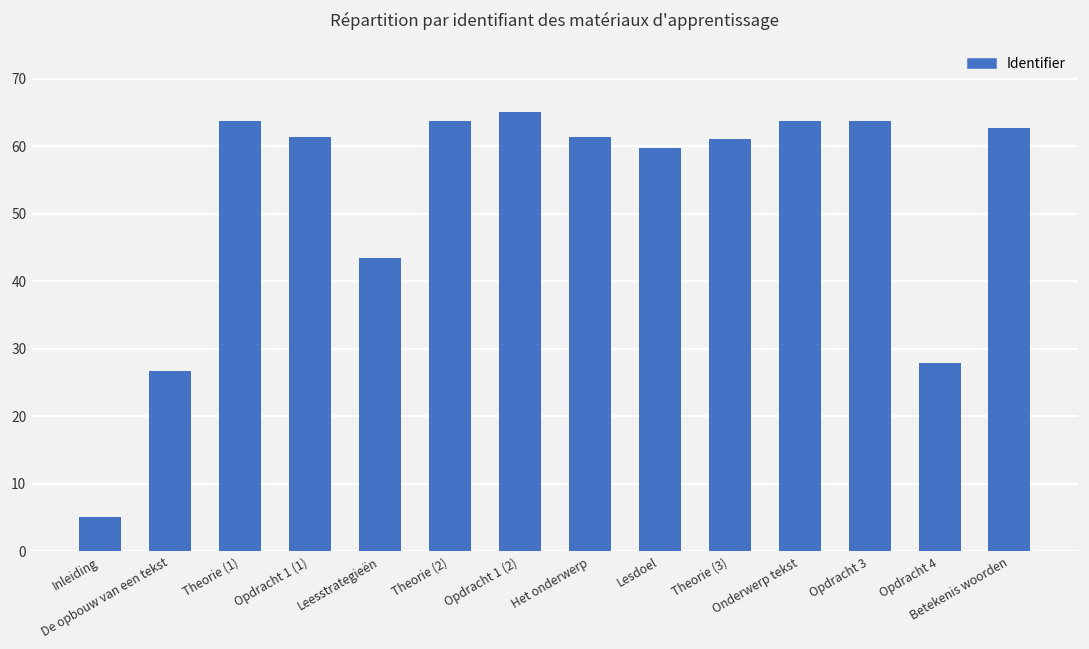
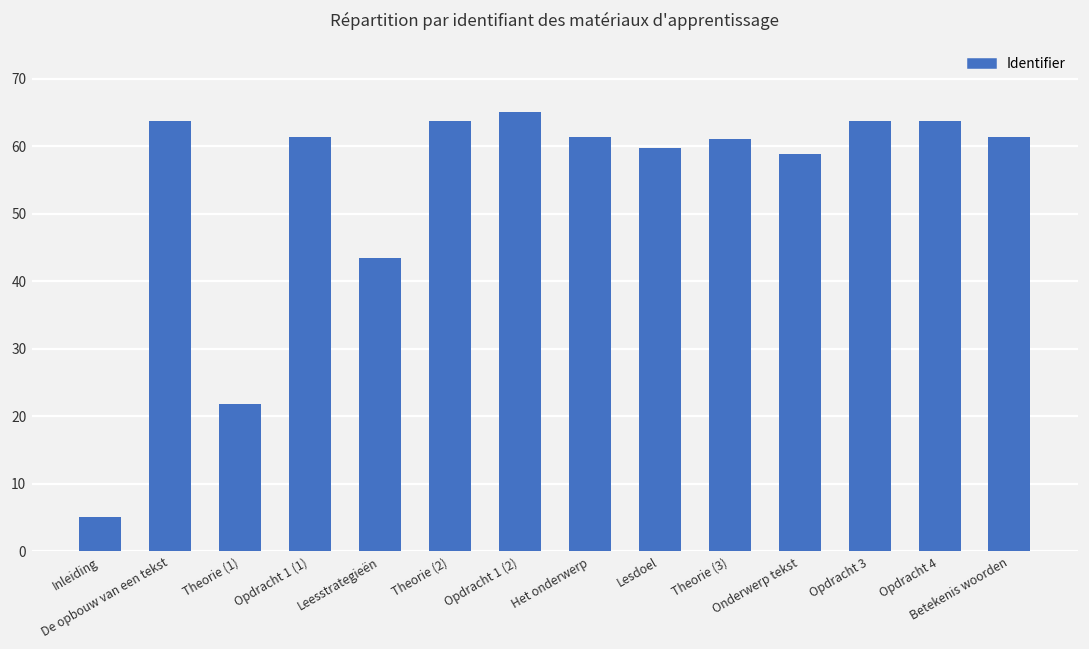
  {
    "Inleiding": 5,
-   "De opbouw van een tekst": 27,
-   "Theorie (1)": 64,
+   "De opbouw van een tekst": 64,
+   "Theorie (1)": 22,
    "Opdracht 1 (1)": 61,
    "Leesstrategieën": 43,
    "Theorie (2)": 64,
    "Opdracht 1 (2)": 65,
    "Het onderwerp": 61,
    "Lesdoel": 60,
    "Theorie (3)": 61,
-   "Onderwerp tekst": 64,
+   "Onderwerp tekst": 59,
    "Opdracht 3": 64,
-   "Opdracht 4": 28,
-   "Betekenis woorden": 63
+   "Opdracht 4": 64,
+   "Betekenis woorden": 61
  }
